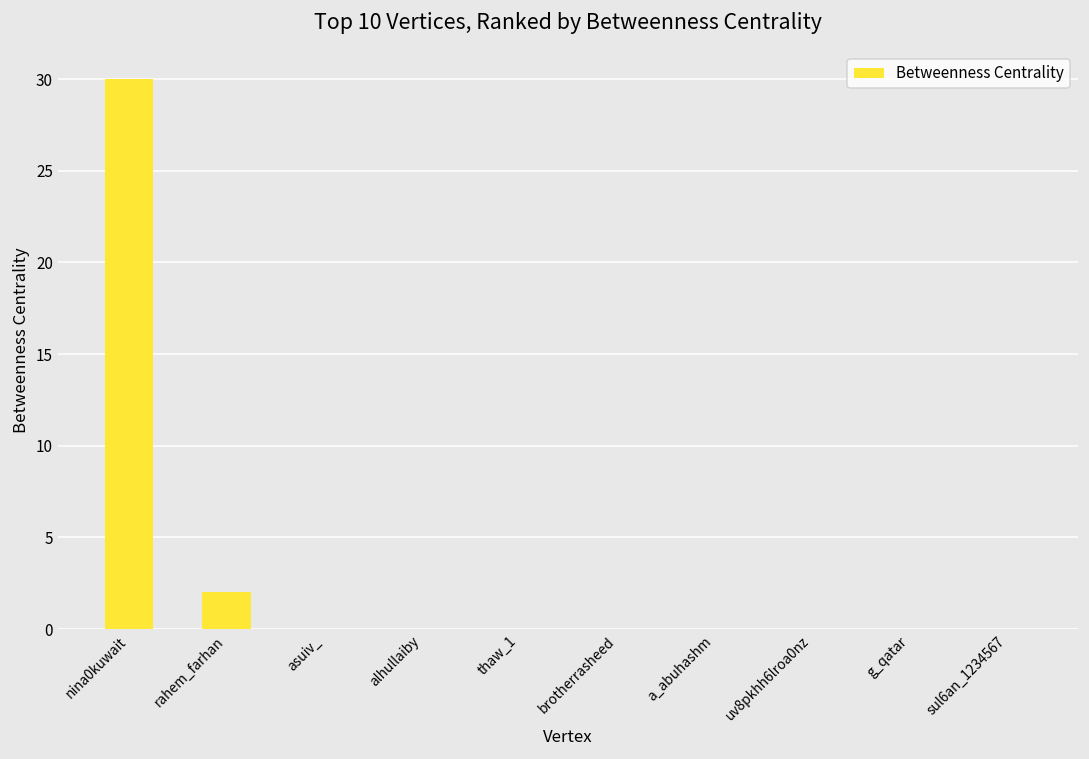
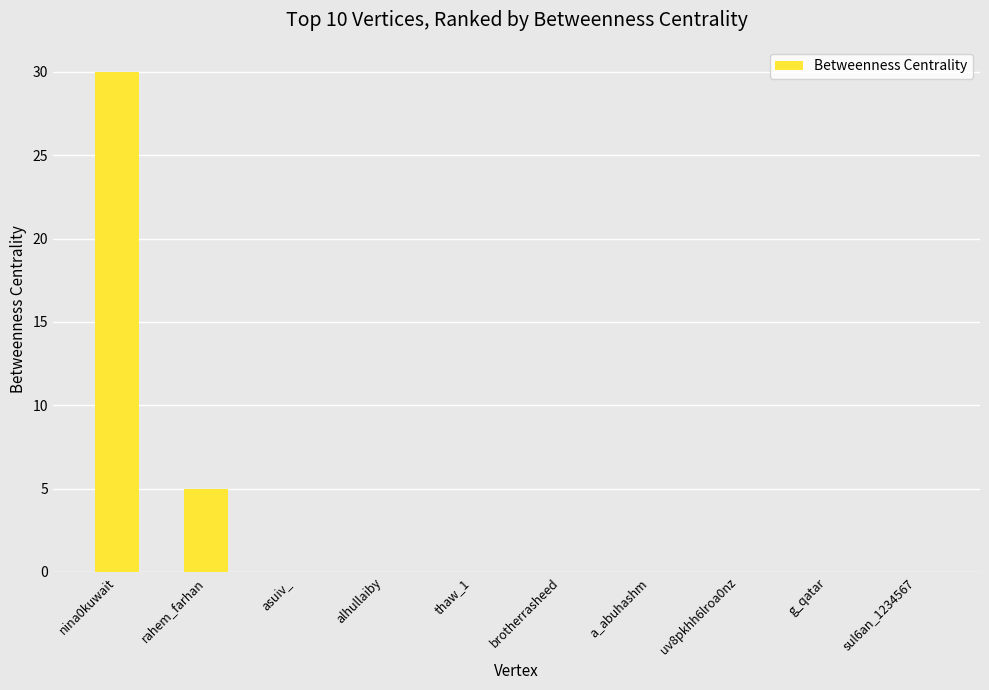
  {
    "nina0kuwait": 30,
-   "rahem_farhan": 2,
+   "rahem_farhan": 5,
    "asuiv_": 0,
    "alhullaiby": 0,
    "thaw_1": 0,
    "brotherrasheed": 0,
    "a_abuhashm": 0,
    "uv8pkhh6lroa0nz": 0,
    "g_qatar": 0,
    "sul6an_1234567": 0
  }
